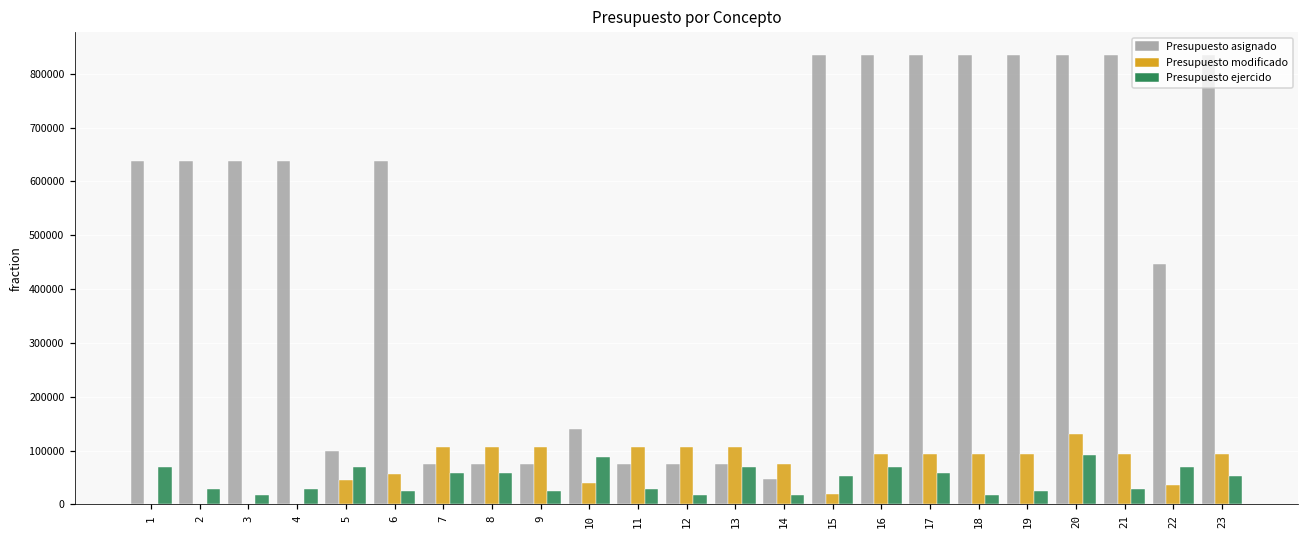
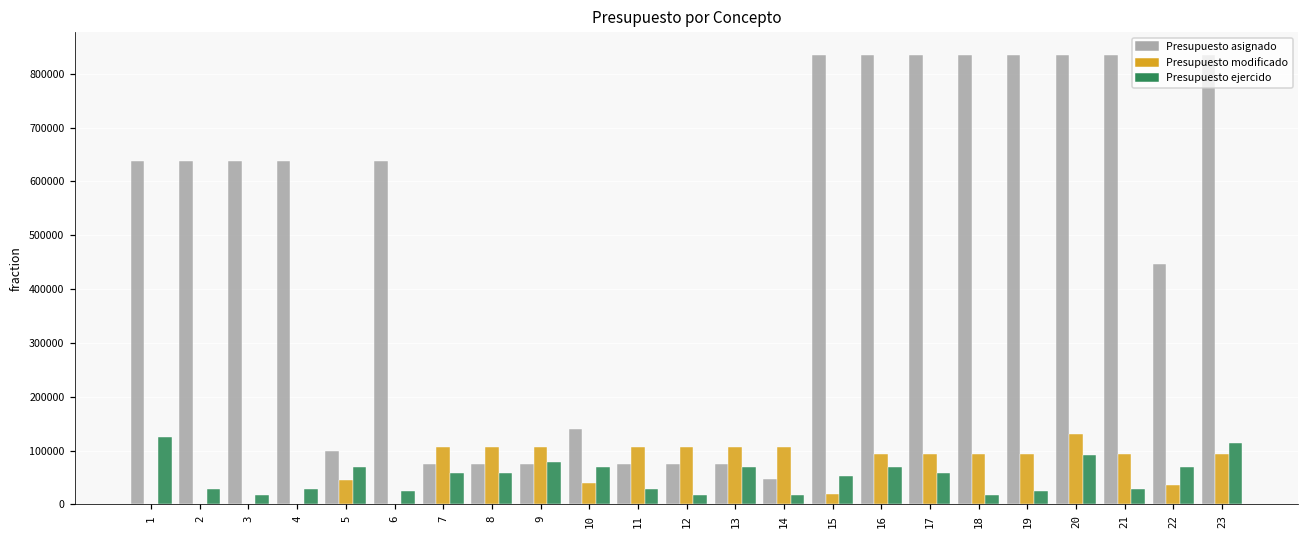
  {
    "Presupuesto asignado": {
      "1": 640000,
      "2": 640000,
      "3": 640000,
      "4": 640000,
      "5": 100000,
      "6": 640000,
      "7": 70000,
      "8": 70000,
      "9": 70000,
      "10": 140000,
      "11": 70000,
      "12": 70000,
      "13": 70000,
      "14": 50000,
      "15": 840000,
      "16": 840000,
      "17": 840000,
      "18": 840000,
      "19": 840000,
      "20": 840000,
      "21": 840000,
      "22": 450000
    },
    "Presupuesto modificado": {
      "1": 0,
      "2": 0,
      "3": 0,
      "4": 0,
      "5": 50000,
-     "6": 60000,
+     "6": 0,
      "7": 110000,
      "8": 110000,
      "9": 110000,
      "10": 40000,
      "11": 110000,
      "12": 110000,
      "13": 110000,
-     "14": 80000,
+     "14": 110000,
      "15": 20000,
      "16": 90000,
      "17": 90000,
      "18": 90000,
      "19": 90000,
      "20": 130000,
      "21": 90000,
      "22": 40000,
      "23": 90000
    },
    "Presupuesto ejercido": {
-     "1": 70000,
+     "1": 120000,
      "2": 30000,
      "3": 20000,
      "4": 30000,
      "5": 70000,
      "6": 20000,
      "7": 60000,
      "8": 60000,
-     "9": 20000,
-     "10": 90000,
+     "9": 80000,
+     "10": 70000,
      "11": 30000,
      "12": 20000,
      "13": 70000,
      "14": 20000,
      "15": 50000,
      "16": 70000,
      "17": 60000,
      "18": 20000,
      "19": 20000,
      "20": 90000,
      "21": 30000,
      "22": 70000,
-     "23": 50000
+     "23": 110000
    }
  }
